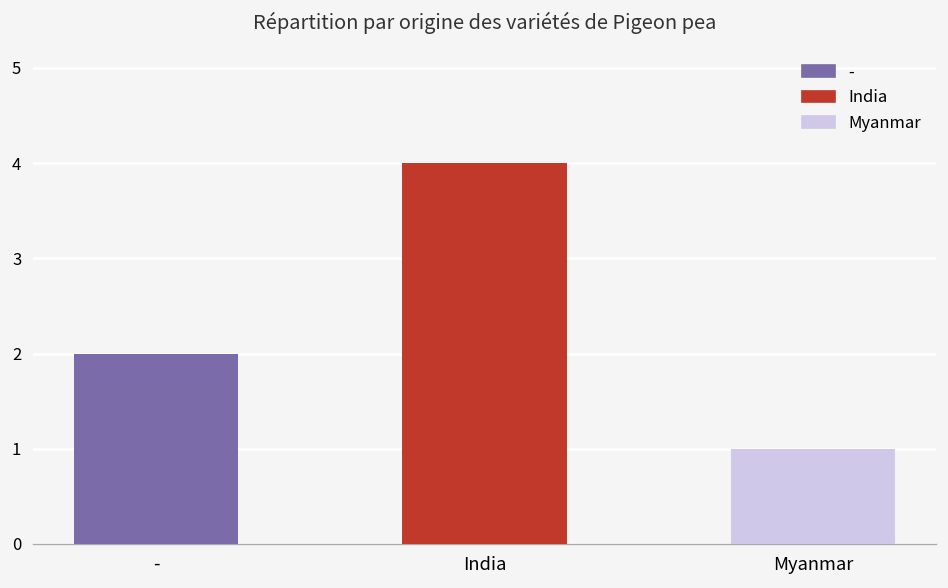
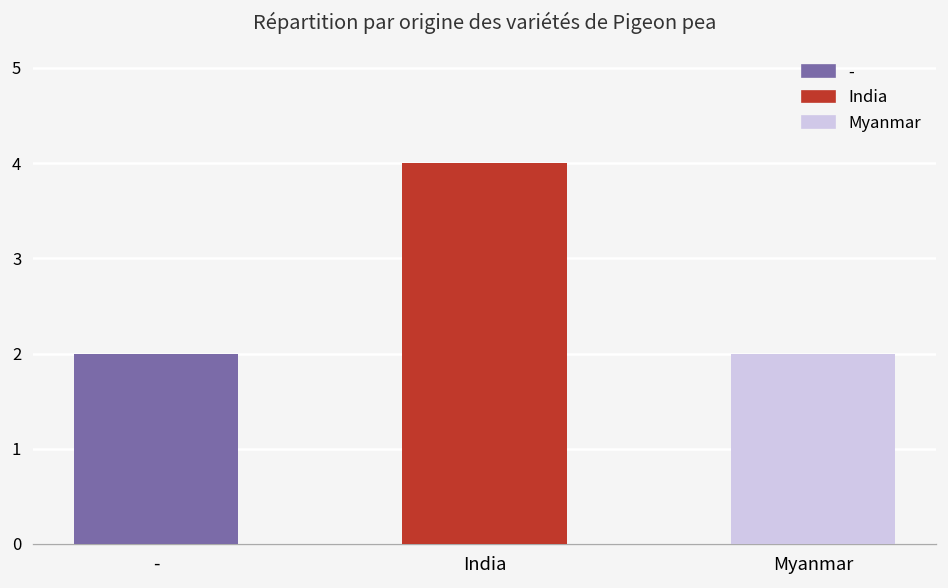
  {
    "-": 2,
    "India": 4,
-   "Myanmar": 1
+   "Myanmar": 2
  }
